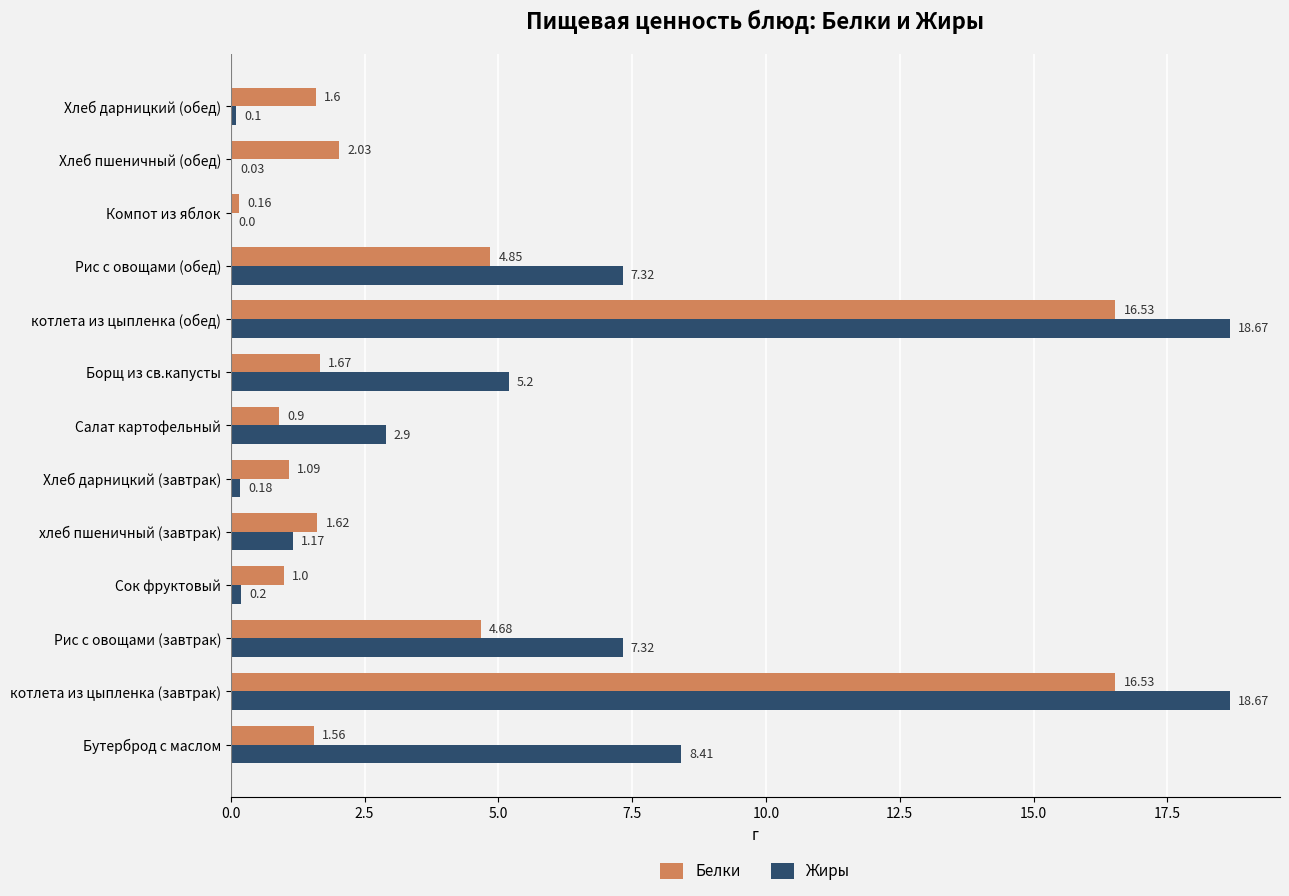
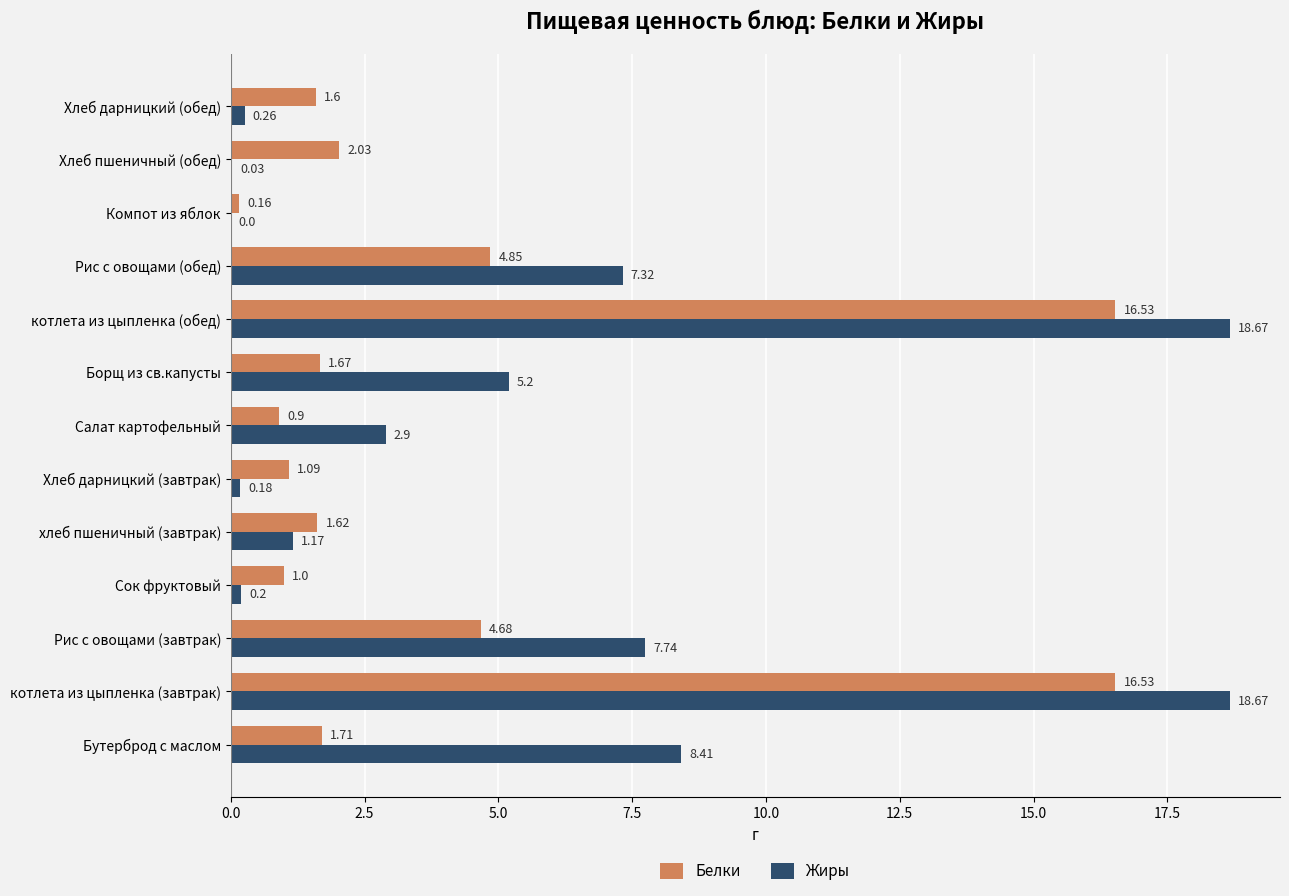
  {
    "Белки": {
      "Хлеб дарницкий (обед)": 1.6,
      "Хлеб пшеничный (обед)": 2.03,
      "Компот из яблок": 0.16,
      "Рис с овощами (обед)": 4.85,
      "котлета из цыпленка (обед)": 16.53,
      "Борщ из св.капусты": 1.67,
      "Салат картофельный": 0.9,
      "Хлеб дарницкий (завтрак)": 1.09,
      "хлеб пшеничный (завтрак)": 1.62,
      "Сок фруктовый": 1.0,
      "Рис с овощами (завтрак)": 4.68,
      "котлета из цыпленка (завтрак)": 16.53,
-     "Бутерброд с маслом": 1.56
+     "Бутерброд с маслом": 1.71
    },
    "Жиры": {
-     "Хлеб дарницкий (обед)": 0.1,
+     "Хлеб дарницкий (обед)": 0.26,
      "Хлеб пшеничный (обед)": 0.03,
      "Компот из яблок": 0.0,
      "Рис с овощами (обед)": 7.32,
      "котлета из цыпленка (обед)": 18.67,
      "Борщ из св.капусты": 5.2,
      "Салат картофельный": 2.9,
      "Хлеб дарницкий (завтрак)": 0.18,
      "хлеб пшеничный (завтрак)": 1.17,
      "Сок фруктовый": 0.2,
-     "Рис с овощами (завтрак)": 7.32,
+     "Рис с овощами (завтрак)": 7.74,
      "котлета из цыпленка (завтрак)": 18.67,
      "Бутерброд с маслом": 8.41
    }
  }
